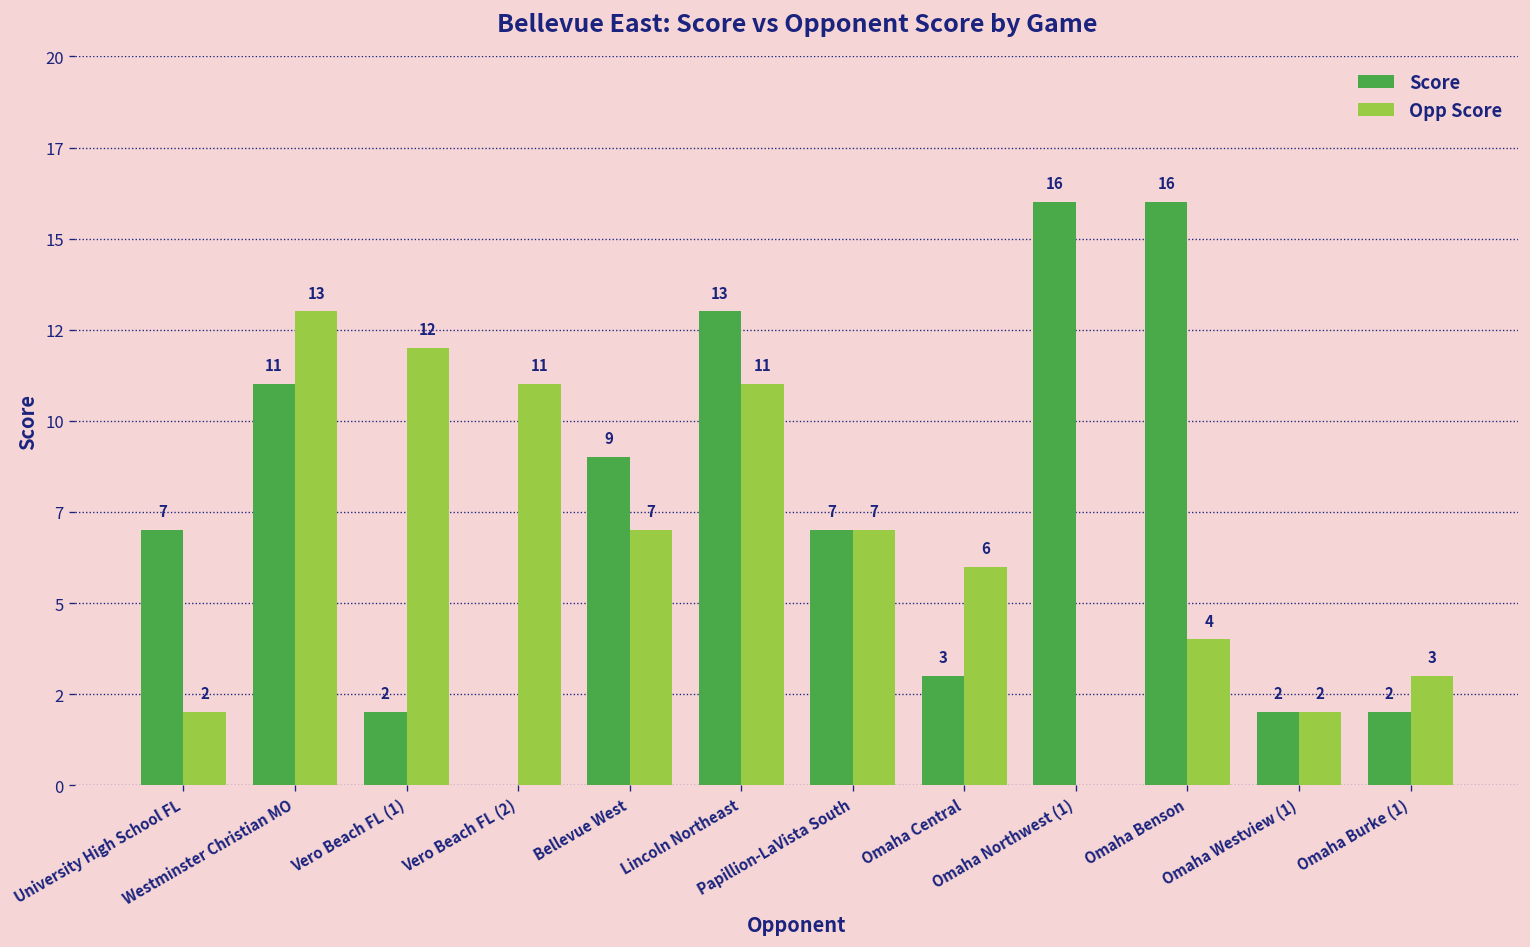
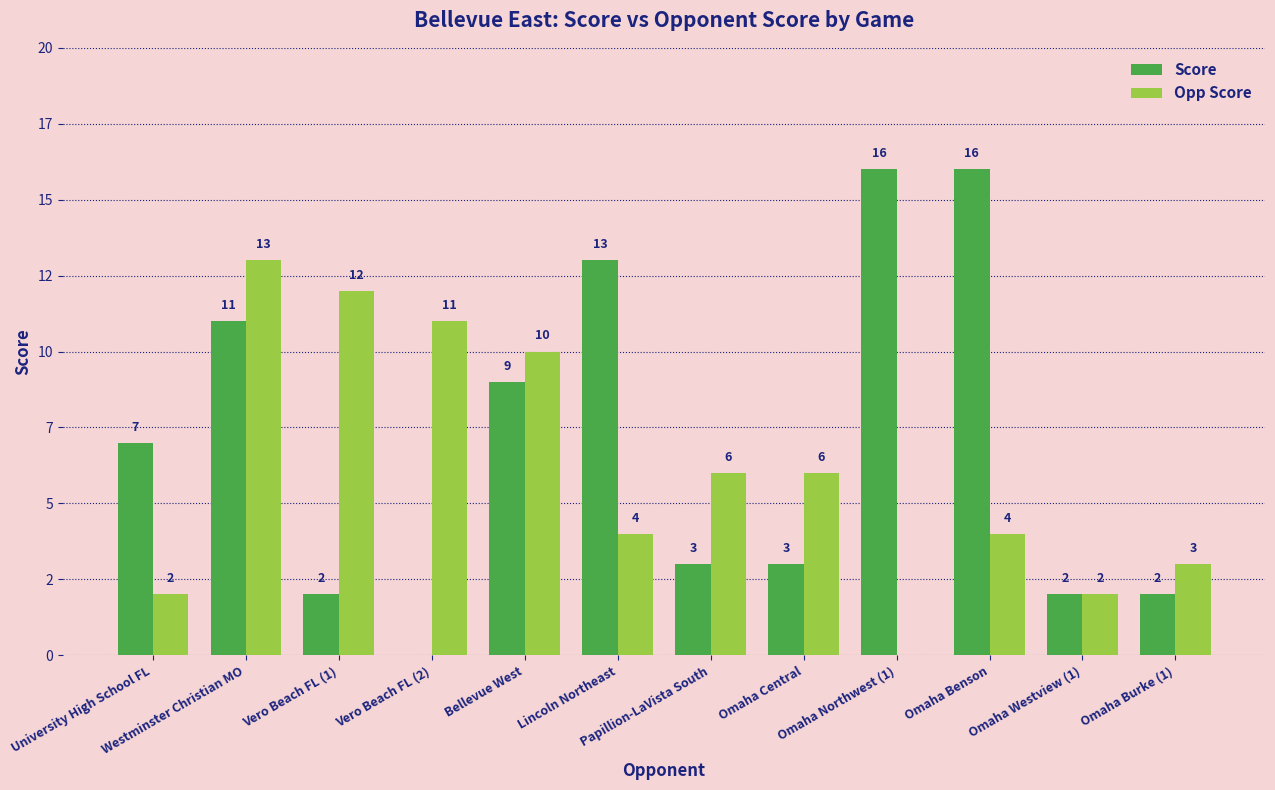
  {
    "Score": {
      "University High School FL": 7,
      "Westminster Christian MO": 11,
      "Vero Beach FL (1)": 2,
      "Bellevue West": 9,
      "Lincoln Northeast": 13,
-     "Papillion-LaVista South": 7,
+     "Papillion-LaVista South": 3,
      "Omaha Central": 3,
      "Omaha Northwest (1)": 16,
      "Omaha Benson": 16,
      "Omaha Westview (1)": 2,
      "Omaha Burke (1)": 2
    },
    "Opp Score": {
      "University High School FL": 2,
      "Westminster Christian MO": 13,
      "Vero Beach FL (1)": 12,
      "Vero Beach FL (2)": 11,
-     "Bellevue West": 7,
-     "Lincoln Northeast": 11,
-     "Papillion-LaVista South": 7,
+     "Bellevue West": 10,
+     "Lincoln Northeast": 4,
+     "Papillion-LaVista South": 6,
      "Omaha Central": 6,
      "Omaha Benson": 4,
      "Omaha Westview (1)": 2,
      "Omaha Burke (1)": 3
    }
  }
